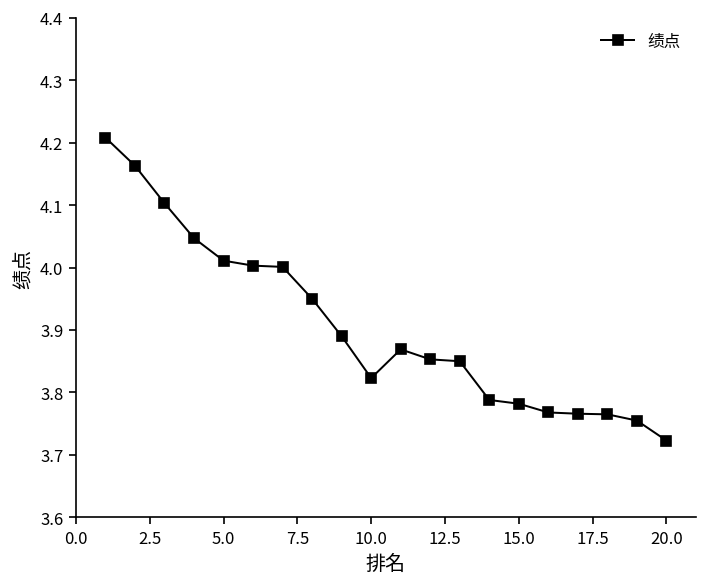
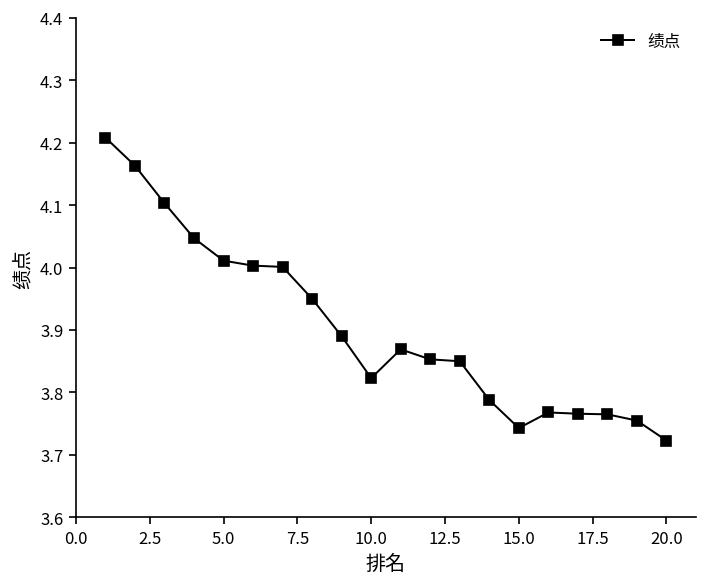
  {
    "5.0": 4.01,
    "10.0": 3.82,
-   "15.0": 3.78,
+   "15.0": 3.74,
    "20.0": 3.72
  }
